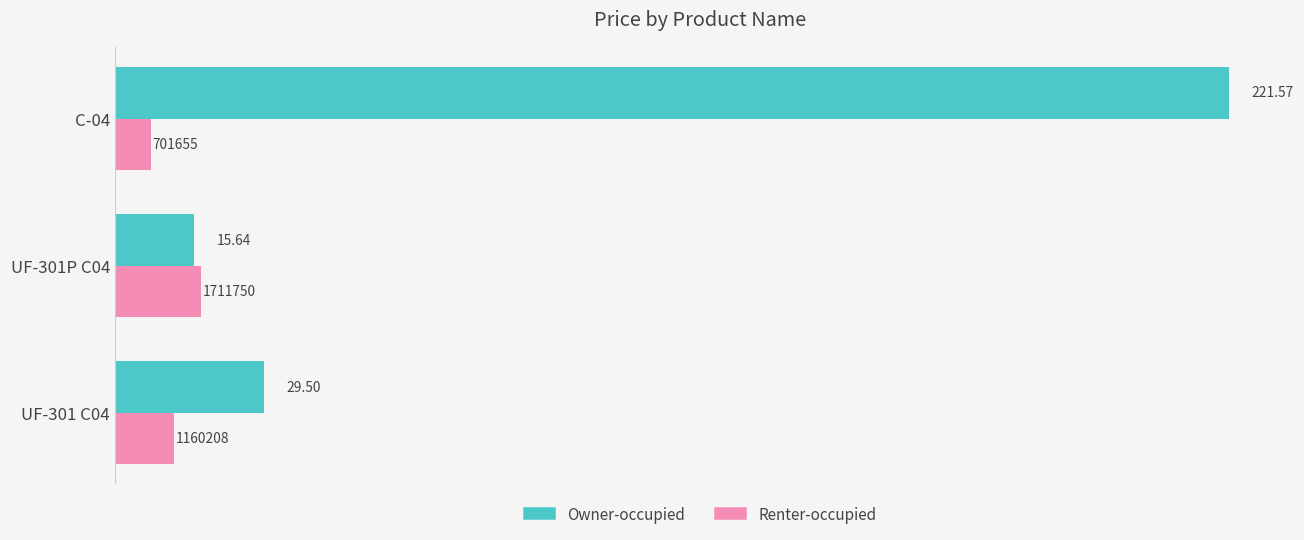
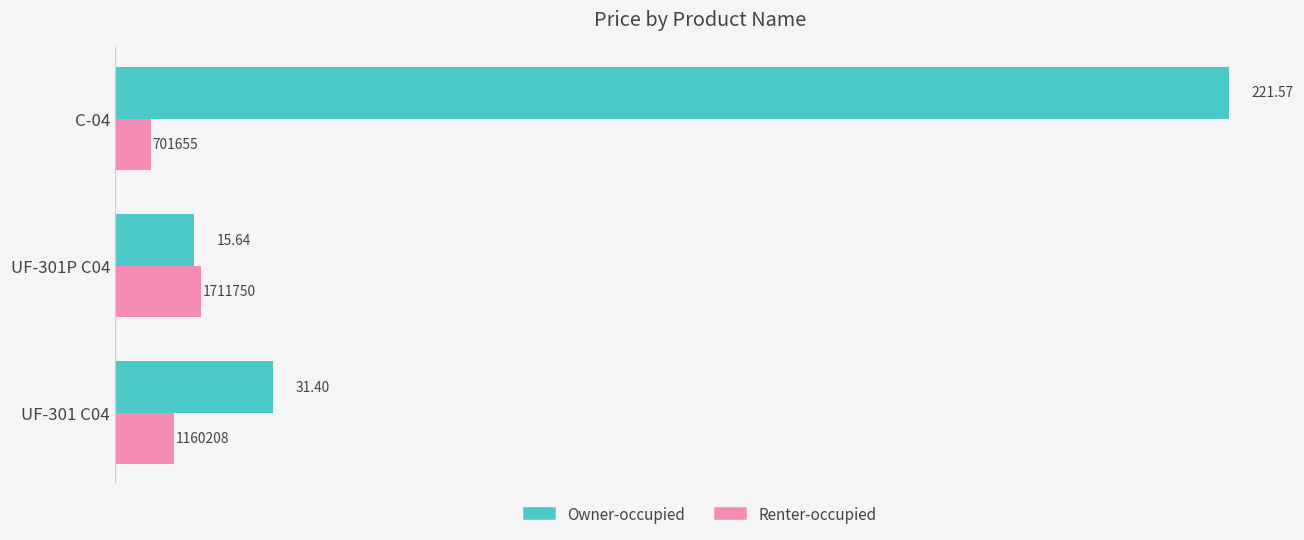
  {
    "Owner-occupied": {
      "С-04": 221.57,
      "UF-301P С04": 15.64,
-     "UF-301 С04": 29.50
+     "UF-301 С04": 31.40
    }
  }
